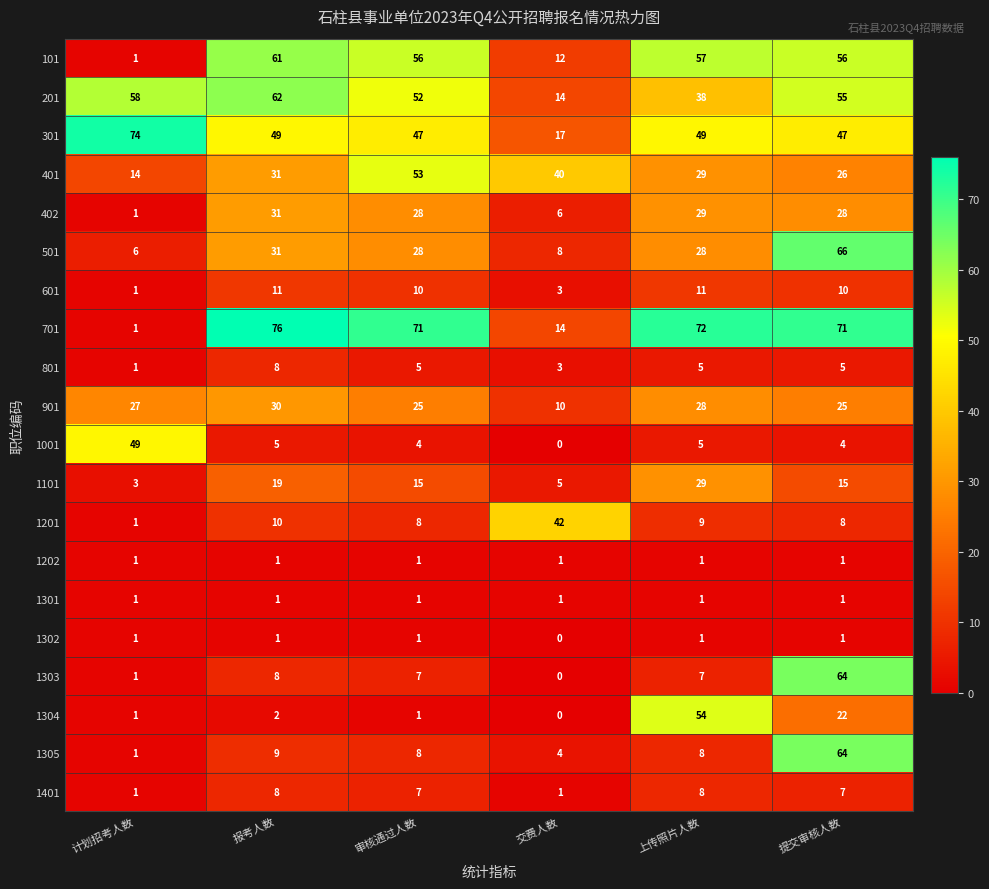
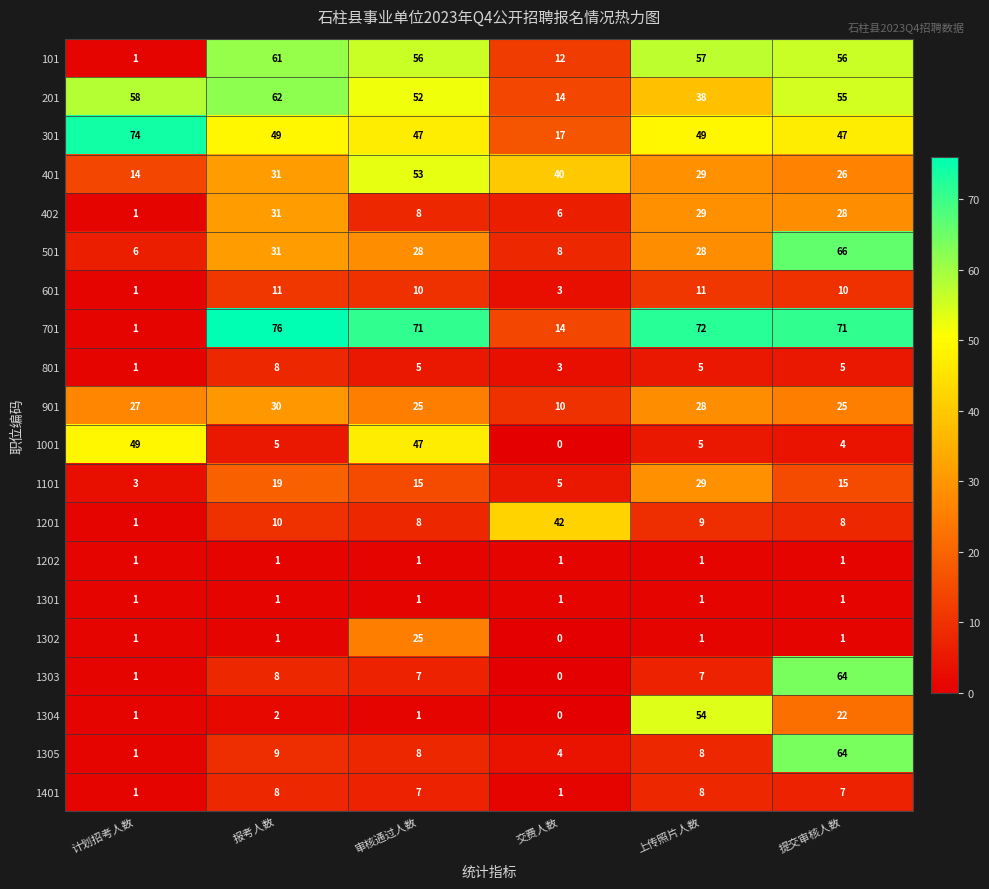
  {
    "101": {
      "计划招考人数": 1,
      "报考人数": 61,
      "审核通过人数": 56,
      "交费人数": 12,
      "上传照片人数": 57,
      "提交审核人数": 56
    },
    "201": {
      "计划招考人数": 58,
      "报考人数": 62,
      "审核通过人数": 52,
      "交费人数": 14,
      "上传照片人数": 38,
      "提交审核人数": 55
    },
    "301": {
      "计划招考人数": 74,
      "报考人数": 49,
      "审核通过人数": 47,
      "交费人数": 17,
      "上传照片人数": 49,
      "提交审核人数": 47
    },
    "401": {
      "计划招考人数": 14,
      "报考人数": 31,
      "审核通过人数": 53,
      "交费人数": 40,
      "上传照片人数": 29,
      "提交审核人数": 26
    },
    "402": {
      "计划招考人数": 1,
      "报考人数": 31,
-     "审核通过人数": 28,
+     "审核通过人数": 8,
      "交费人数": 6,
      "上传照片人数": 29,
      "提交审核人数": 28
    },
    "501": {
      "计划招考人数": 6,
      "报考人数": 31,
      "审核通过人数": 28,
      "交费人数": 8,
      "上传照片人数": 28,
      "提交审核人数": 66
    },
    "601": {
      "计划招考人数": 1,
      "报考人数": 11,
      "审核通过人数": 10,
      "交费人数": 3,
      "上传照片人数": 11,
      "提交审核人数": 10
    },
    "701": {
      "计划招考人数": 1,
      "报考人数": 76,
      "审核通过人数": 71,
      "交费人数": 14,
      "上传照片人数": 72,
      "提交审核人数": 71
    },
    "801": {
      "计划招考人数": 1,
      "报考人数": 8,
      "审核通过人数": 5,
      "交费人数": 3,
      "上传照片人数": 5,
      "提交审核人数": 5
    },
    "901": {
      "计划招考人数": 27,
      "报考人数": 30,
      "审核通过人数": 25,
      "交费人数": 10,
      "上传照片人数": 28,
      "提交审核人数": 25
    },
    "1001": {
      "计划招考人数": 49,
      "报考人数": 5,
-     "审核通过人数": 4,
+     "审核通过人数": 47,
      "交费人数": 0,
      "上传照片人数": 5,
      "提交审核人数": 4
    },
    "1101": {
      "计划招考人数": 3,
      "报考人数": 19,
      "审核通过人数": 15,
      "交费人数": 5,
      "上传照片人数": 29,
      "提交审核人数": 15
    },
    "1201": {
      "计划招考人数": 1,
      "报考人数": 10,
      "审核通过人数": 8,
      "交费人数": 42,
      "上传照片人数": 9,
      "提交审核人数": 8
    },
    "1202": {
      "计划招考人数": 1,
      "报考人数": 1,
      "审核通过人数": 1,
      "交费人数": 1,
      "上传照片人数": 1,
      "提交审核人数": 1
    },
    "1301": {
      "计划招考人数": 1,
      "报考人数": 1,
      "审核通过人数": 1,
      "交费人数": 1,
      "上传照片人数": 1,
      "提交审核人数": 1
    },
    "1302": {
      "计划招考人数": 1,
      "报考人数": 1,
-     "审核通过人数": 1,
+     "审核通过人数": 25,
      "交费人数": 0,
      "上传照片人数": 1,
      "提交审核人数": 1
    },
    "1303": {
      "计划招考人数": 1,
      "报考人数": 8,
      "审核通过人数": 7,
      "交费人数": 0,
      "上传照片人数": 7,
      "提交审核人数": 64
    },
    "1304": {
      "计划招考人数": 1,
      "报考人数": 2,
      "审核通过人数": 1,
      "交费人数": 0,
      "上传照片人数": 54,
      "提交审核人数": 22
    },
    "1305": {
      "计划招考人数": 1,
      "报考人数": 9,
      "审核通过人数": 8,
      "交费人数": 4,
      "上传照片人数": 8,
      "提交审核人数": 64
    },
    "1401": {
      "计划招考人数": 1,
      "报考人数": 8,
      "审核通过人数": 7,
      "交费人数": 1,
      "上传照片人数": 8,
      "提交审核人数": 7
    }
  }
